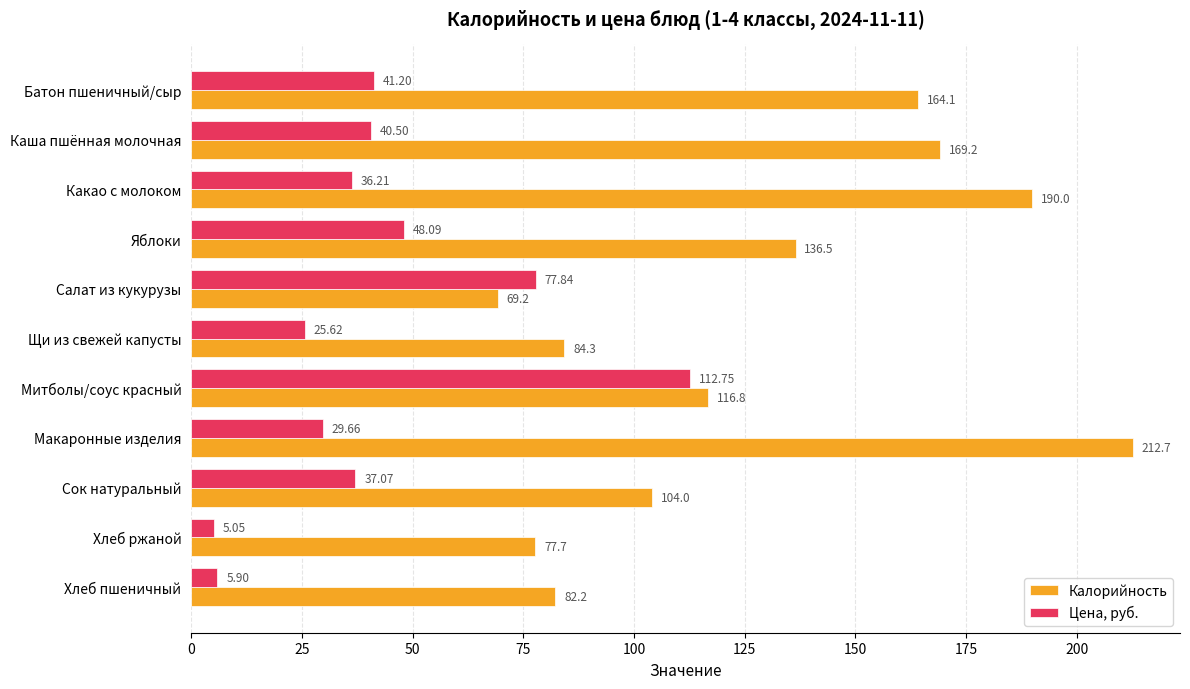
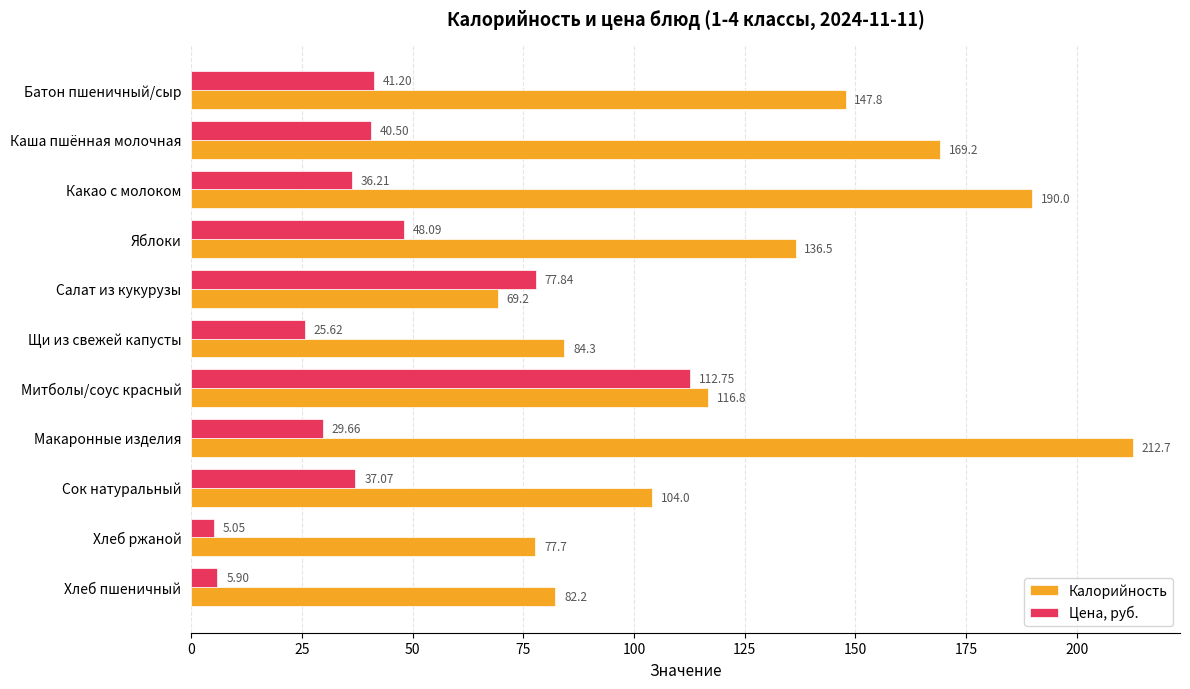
  {
    "Калорийность": {
-     "Батон пшеничный/сыр": 164.1,
+     "Батон пшеничный/сыр": 147.8,
      "Каша пшённая молочная": 169.2,
      "Какао с молоком": 190.0,
      "Яблоки": 136.5,
      "Салат из кукурузы": 69.2,
      "Щи из свежей капусты": 84.3,
      "Митболы/соус красный": 116.8,
      "Макаронные изделия": 212.7,
      "Сок натуральный": 104.0,
      "Хлеб ржаной": 77.7,
      "Хлеб пшеничный": 82.2
    },
    "Цена, руб.": {
      "Батон пшеничный/сыр": 41.20,
      "Каша пшённая молочная": 40.50,
      "Какао с молоком": 36.21,
      "Яблоки": 48.09,
      "Салат из кукурузы": 77.84,
      "Щи из свежей капусты": 25.62,
      "Митболы/соус красный": 112.75,
      "Макаронные изделия": 29.66,
      "Сок натуральный": 37.07,
      "Хлеб ржаной": 5.05,
      "Хлеб пшеничный": 5.90
    }
  }
